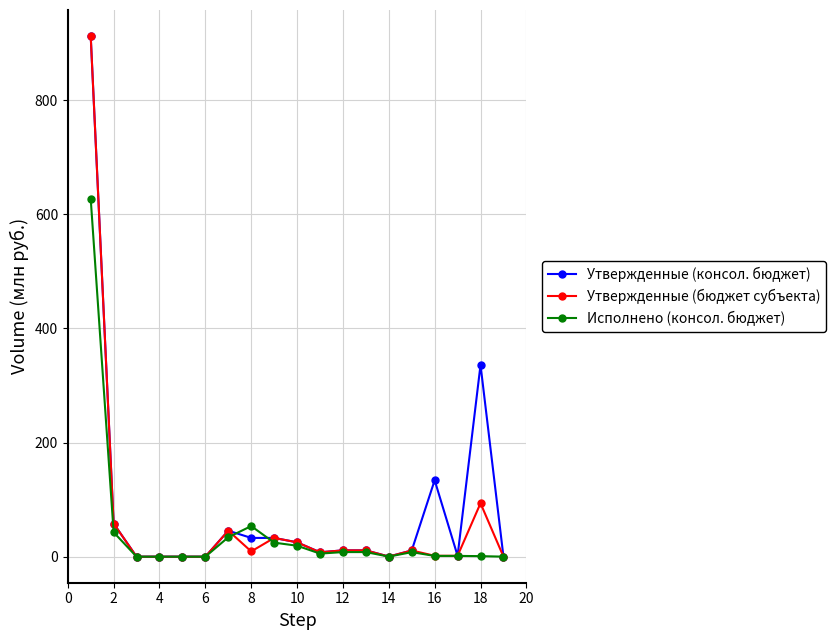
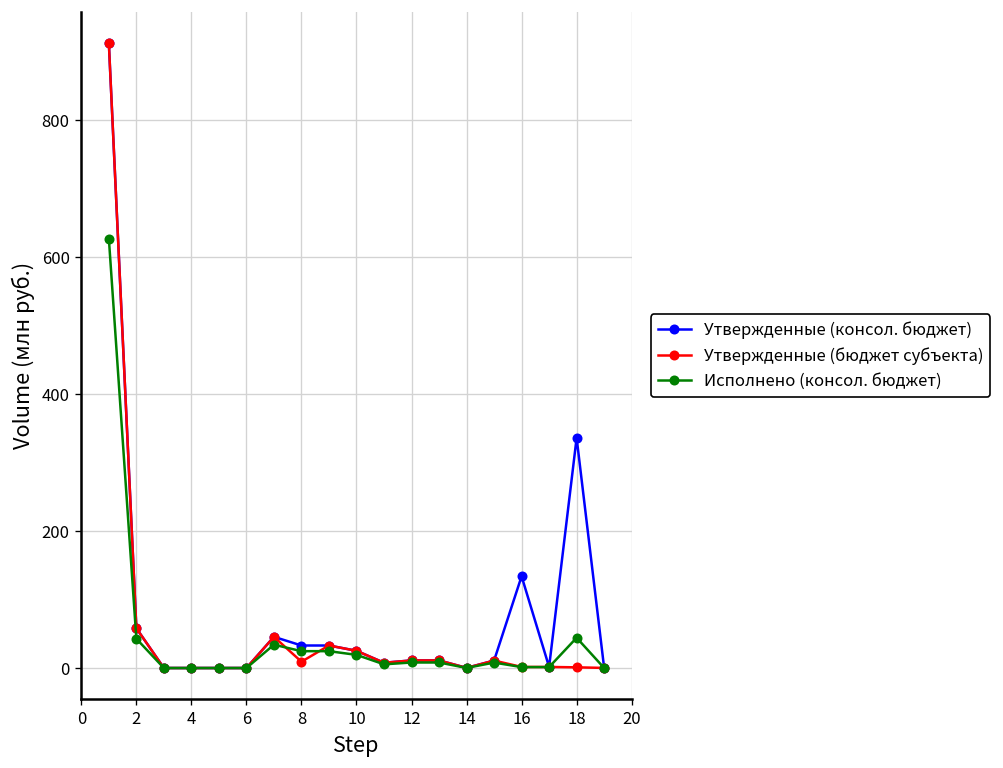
  {
    "Утвержденные (консол. бюджет)": {
      "8": 30,
      "16": 130,
      "18": 340
    },
    "Утвержденные (бюджет субъекта)": {
      "8": 10,
-     "18": 90
+     "18": 0
    },
    "Исполнено (консол. бюджет)": {
      "2": 40,
-     "8": 50,
+     "8": 20,
      "10": 20,
-     "18": 0
+     "18": 40
    }
  }
